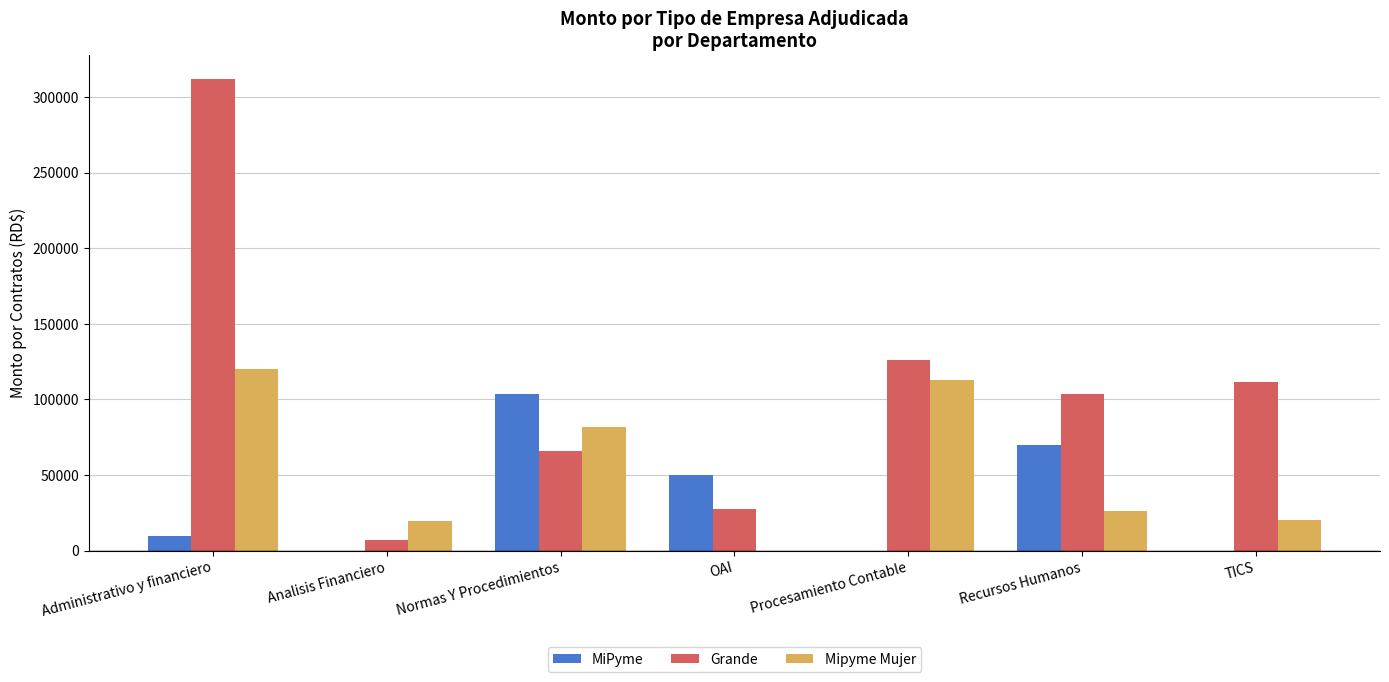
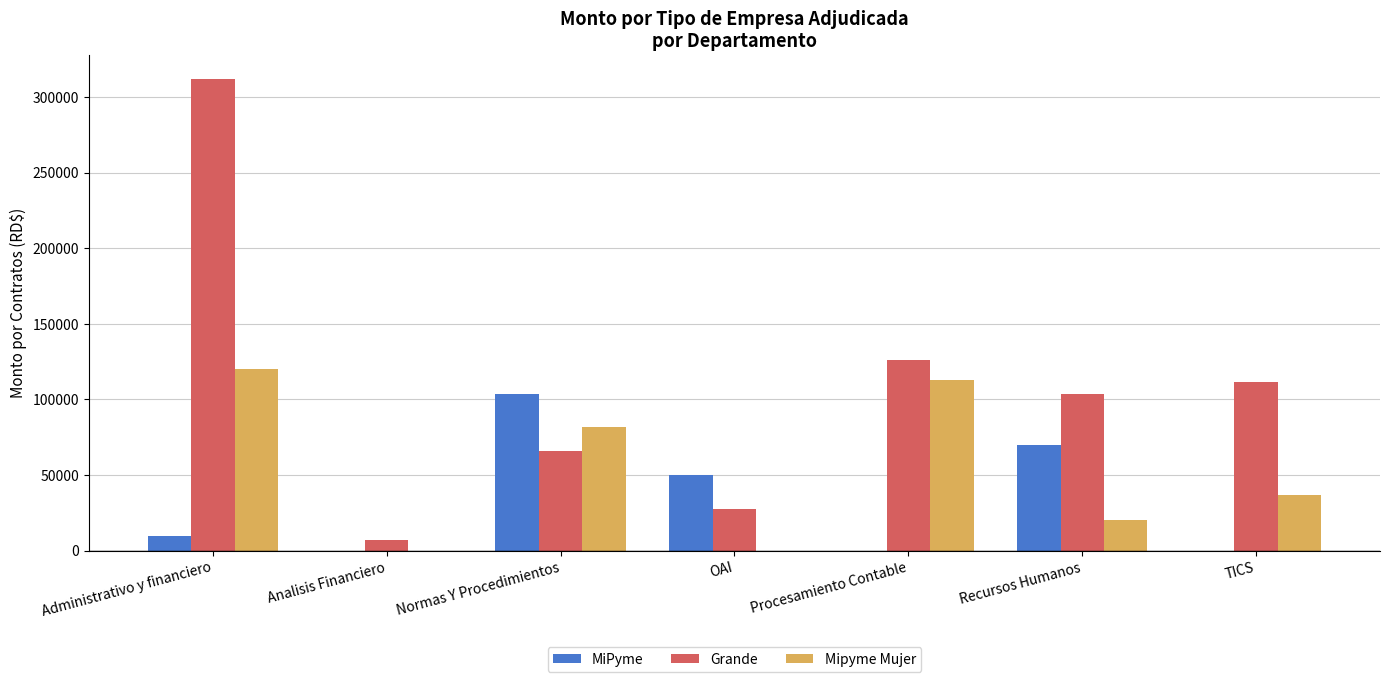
  {
    "MiPyme": {
      "Administrativo y financiero": 9000,
      "Analisis Financiero": 0,
      "Normas Y Procedimientos": 104000,
      "OAI": 50000,
      "Procesamiento Contable": 0,
      "Recursos Humanos": 70000,
      "TICS": 0
    },
    "Grande": {
      "Administrativo y financiero": 312000,
      "Analisis Financiero": 7000,
      "Normas Y Procedimientos": 66000,
      "OAI": 28000,
      "Procesamiento Contable": 126000,
      "Recursos Humanos": 104000,
      "TICS": 112000
    },
    "Mipyme Mujer": {
      "Administrativo y financiero": 120000,
-     "Analisis Financiero": 20000,
+     "Analisis Financiero": 0,
      "Normas Y Procedimientos": 82000,
      "OAI": 0,
      "Procesamiento Contable": 113000,
-     "Recursos Humanos": 26000,
-     "TICS": 20000
+     "Recursos Humanos": 20000,
+     "TICS": 37000
    }
  }
